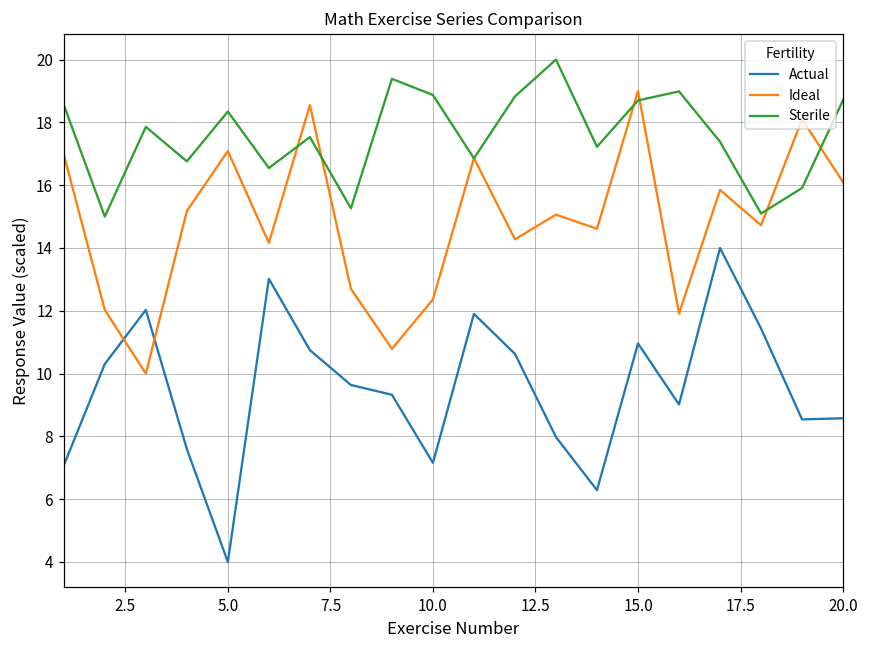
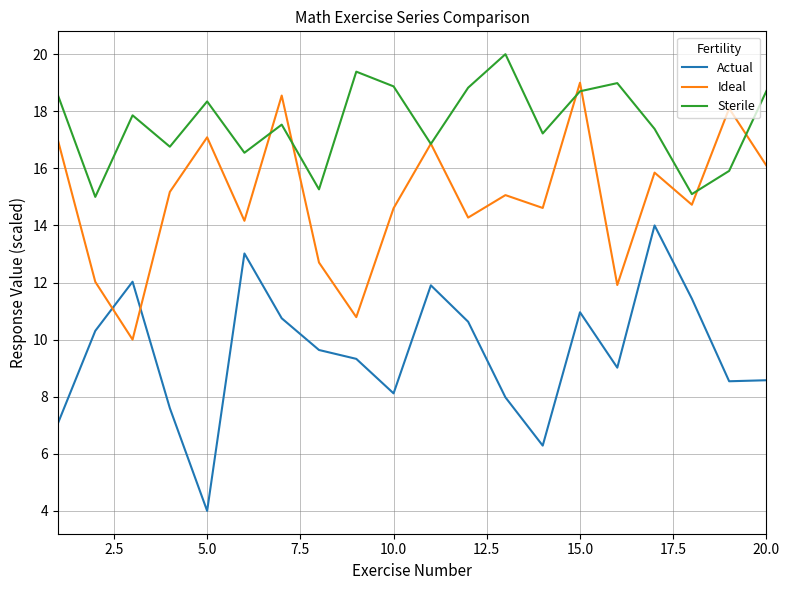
  {
    "Actual": {
      "5.0": 4.0,
-     "10.0": 7.2,
+     "10.0": 8.1,
      "15.0": 11.0,
      "20.0": 8.6
    },
    "Ideal": {
      "5.0": 17.1,
-     "10.0": 12.4,
+     "10.0": 14.6,
      "15.0": 19.0,
      "20.0": 16.1
    },
    "Sterile": {
      "5.0": 18.3,
      "10.0": 18.9,
      "15.0": 18.7,
      "20.0": 18.7
    }
  }
